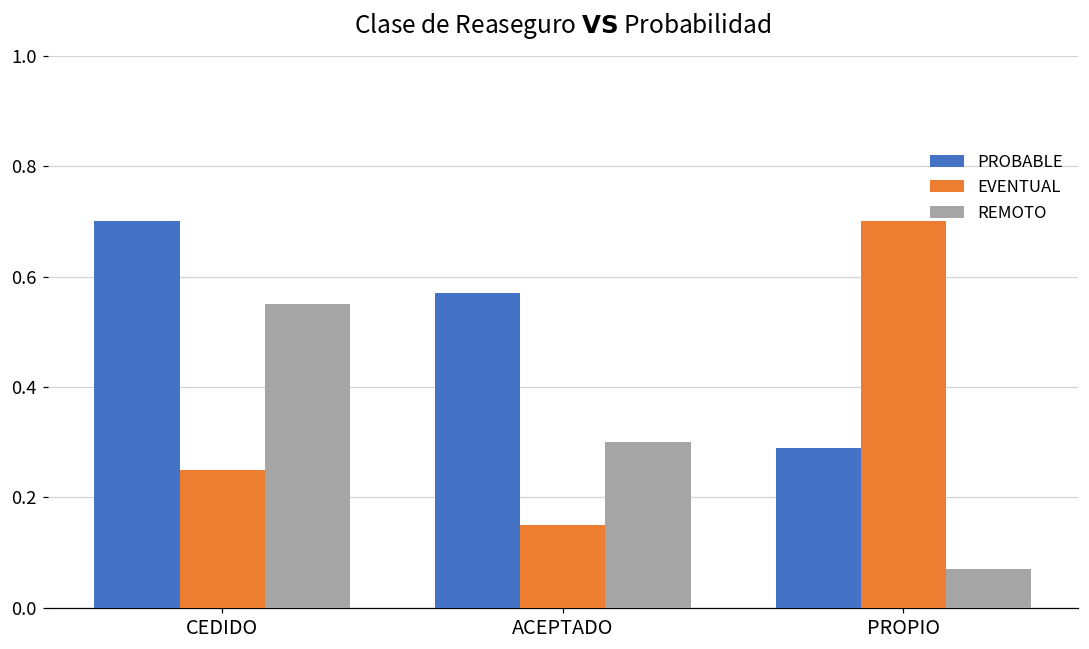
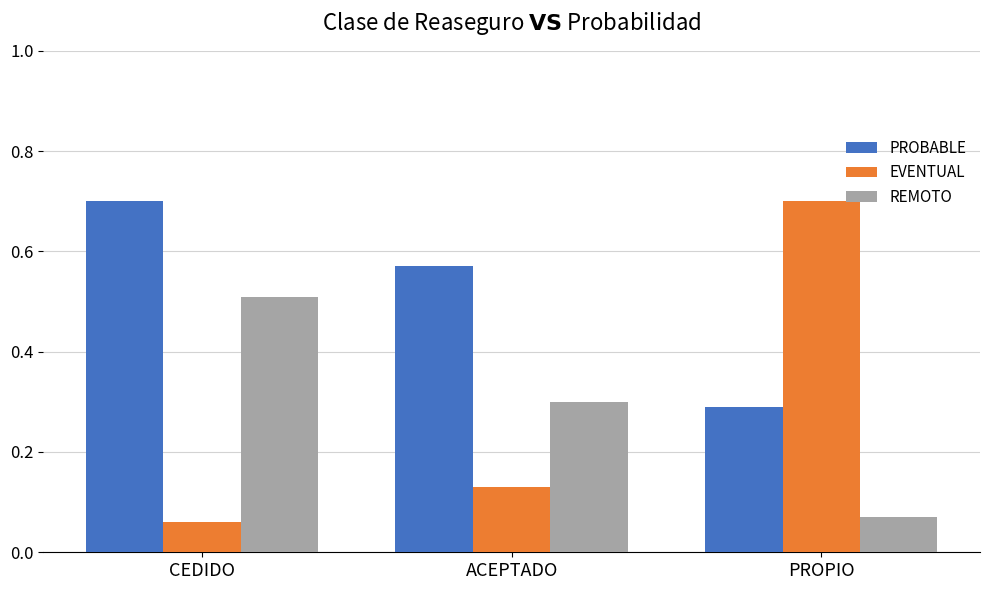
  {
    "PROBABLE": {
      "CEDIDO": 0.70,
      "ACEPTADO": 0.57,
      "PROPIO": 0.29
    },
    "EVENTUAL": {
-     "CEDIDO": 0.25,
-     "ACEPTADO": 0.15,
+     "CEDIDO": 0.06,
+     "ACEPTADO": 0.13,
      "PROPIO": 0.70
    },
    "REMOTO": {
-     "CEDIDO": 0.55,
+     "CEDIDO": 0.51,
      "ACEPTADO": 0.30,
      "PROPIO": 0.07
    }
  }
